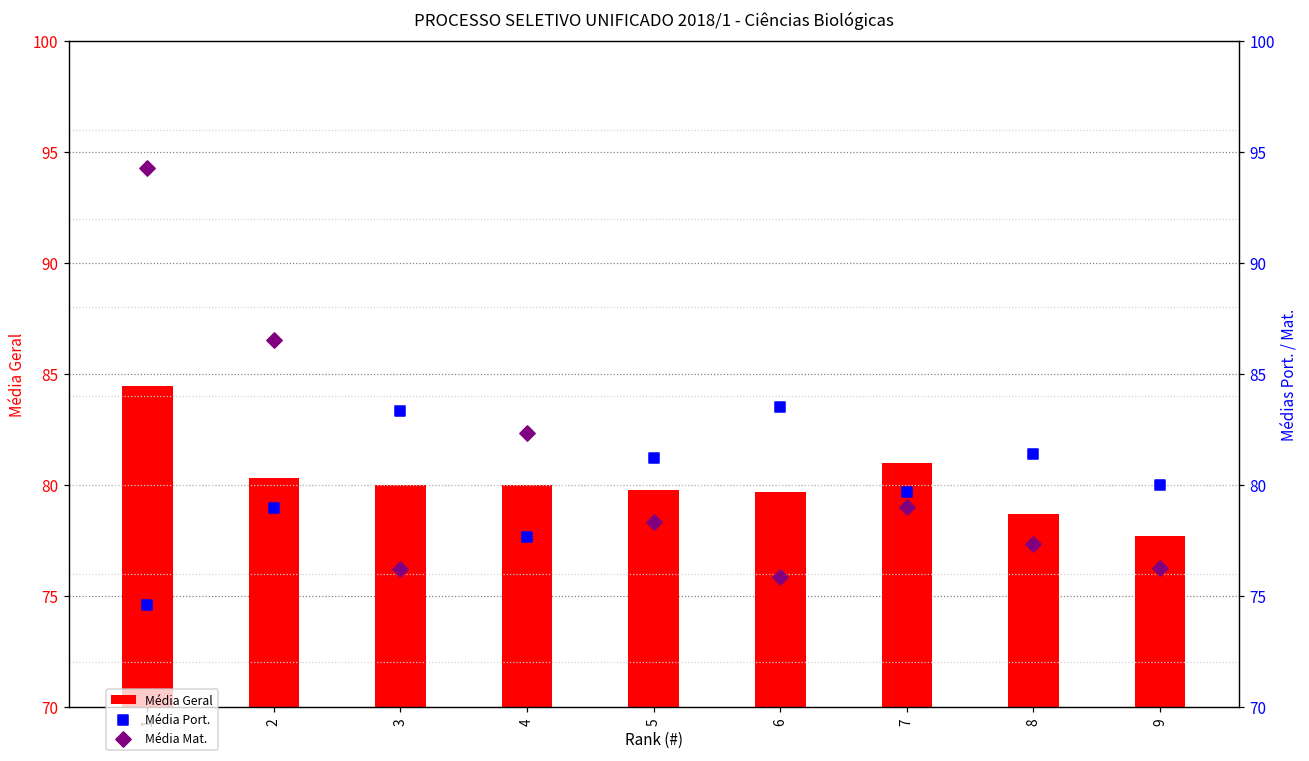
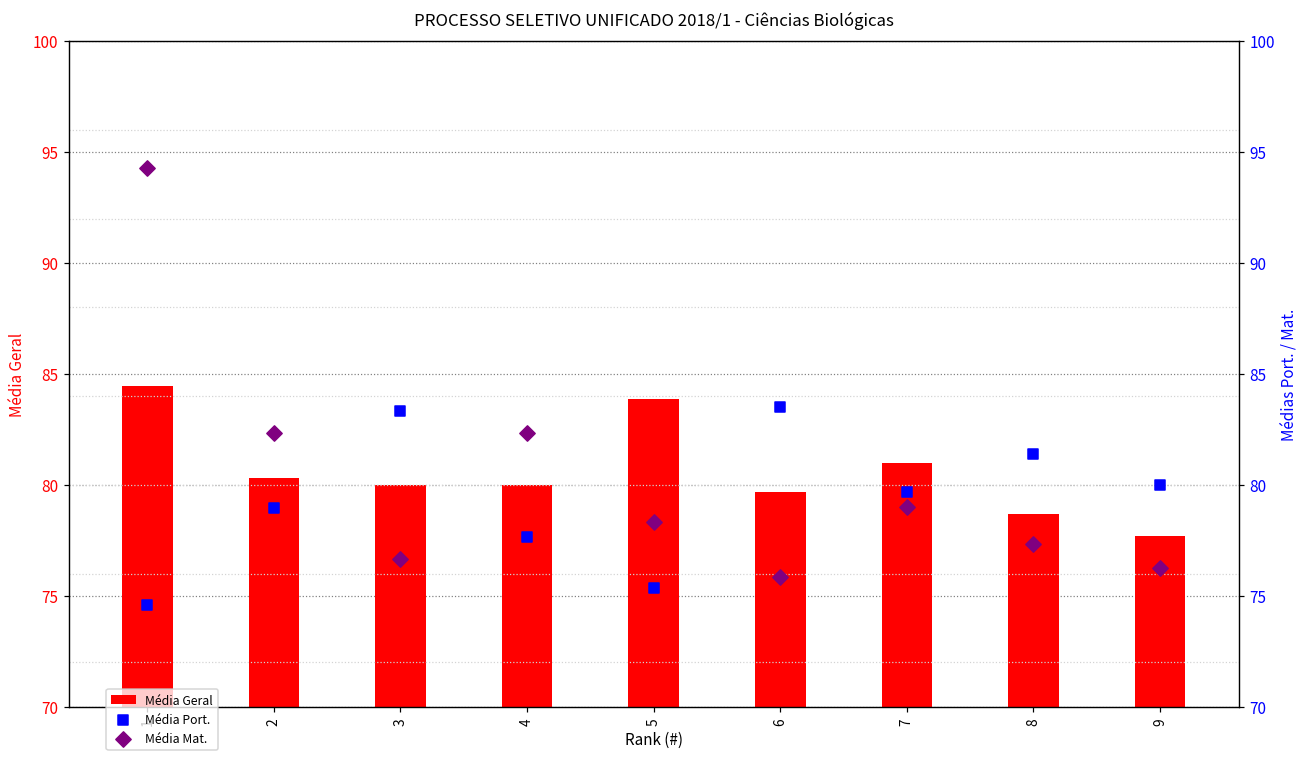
  {
    "Média Geral": {
      "1": 84.5,
      "2": 80.3,
      "3": 80.0,
      "4": 80.0,
-     "5": 79.8,
+     "5": 83.9,
      "6": 79.7,
      "7": 81.0,
      "8": 78.7,
      "9": 77.7
    },
    "Média Port.": {
-     "5": 81.2
+     "5": 75.4
    },
    "Média Mat.": {
-     "2": 86.5,
-     "3": 76.2
+     "2": 82.3,
+     "3": 76.7
    }
  }
